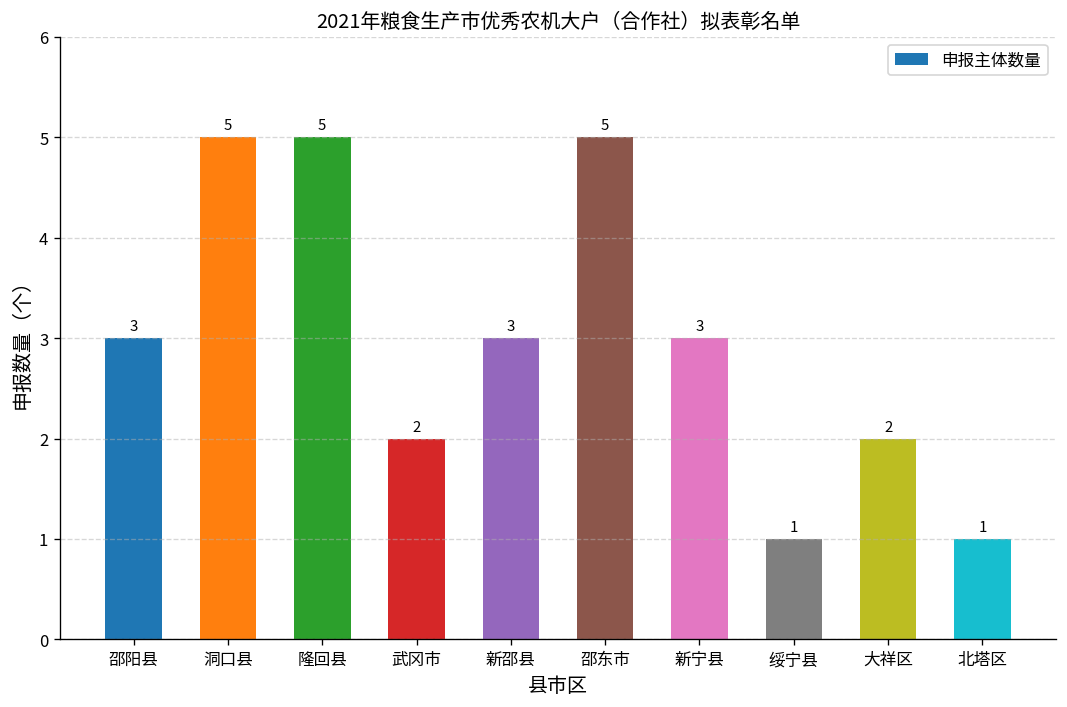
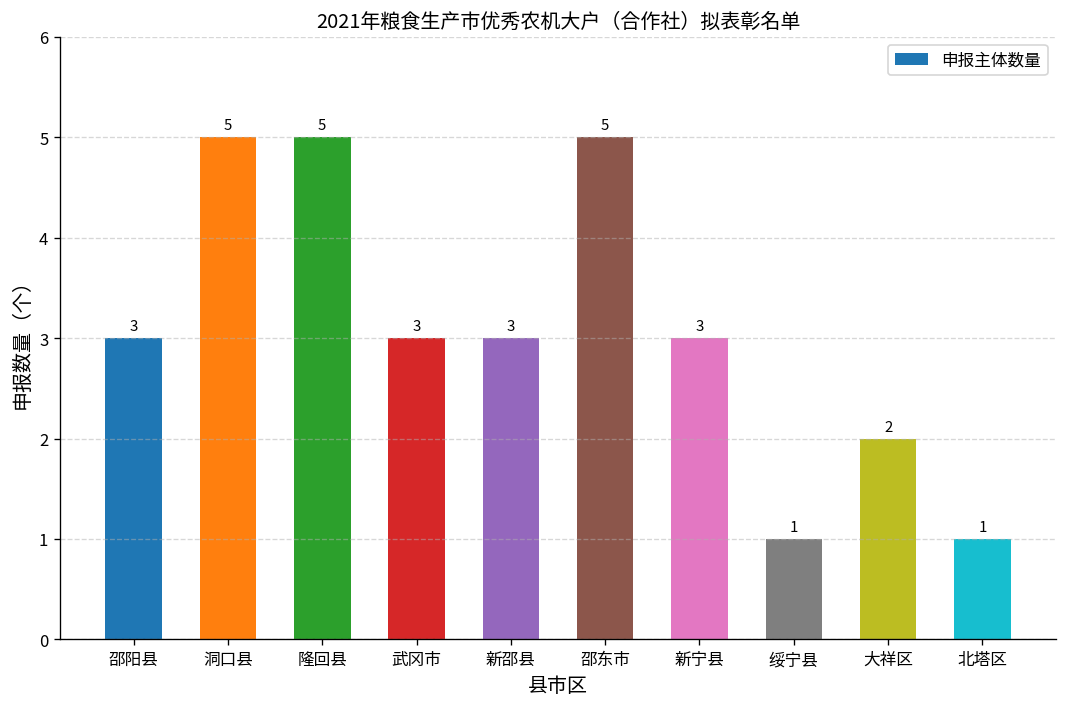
  {
    "邵阳县": 3,
    "洞口县": 5,
    "隆回县": 5,
-   "武冈市": 2,
+   "武冈市": 3,
    "新邵县": 3,
    "邵东市": 5,
    "新宁县": 3,
    "绥宁县": 1,
    "大祥区": 2,
    "北塔区": 1
  }
